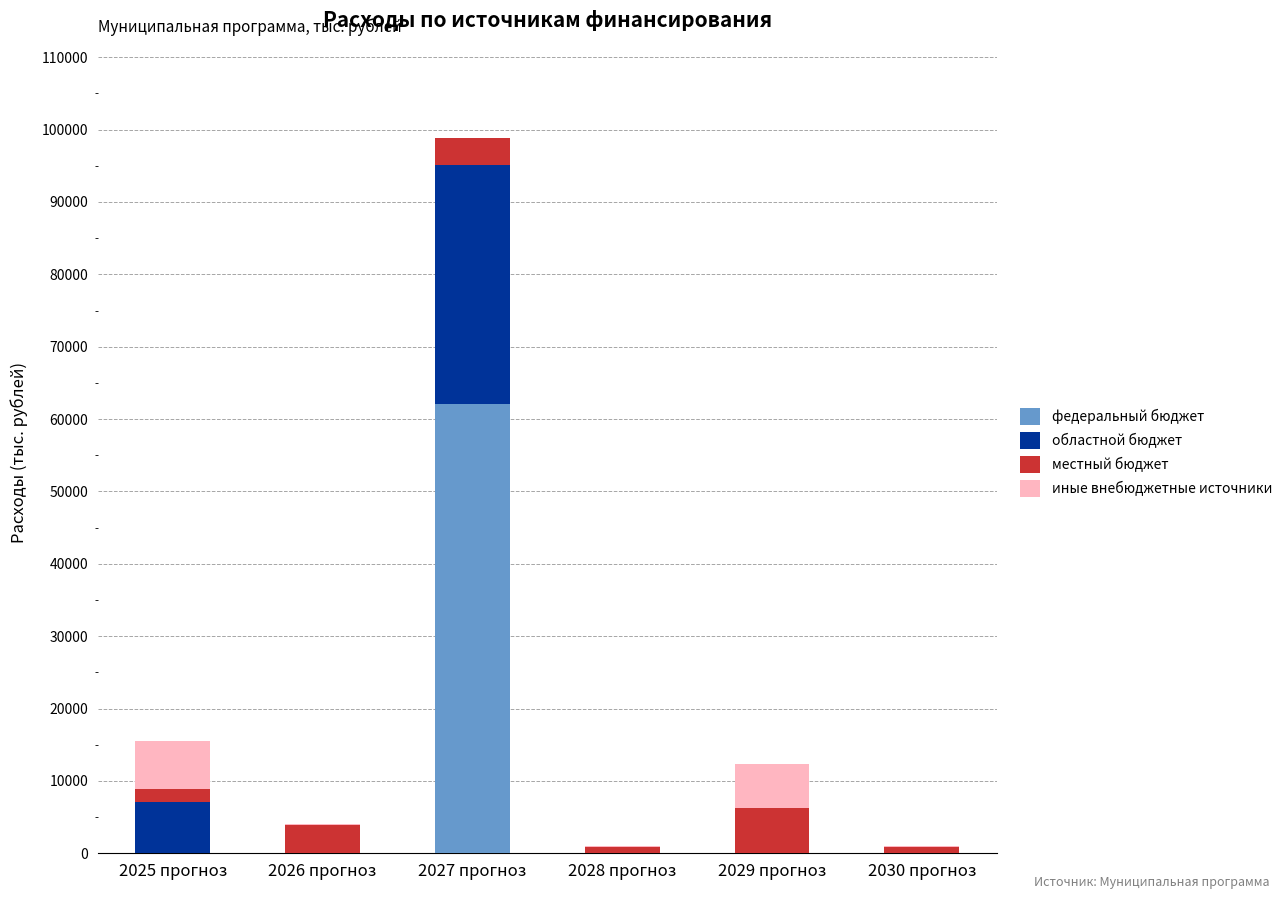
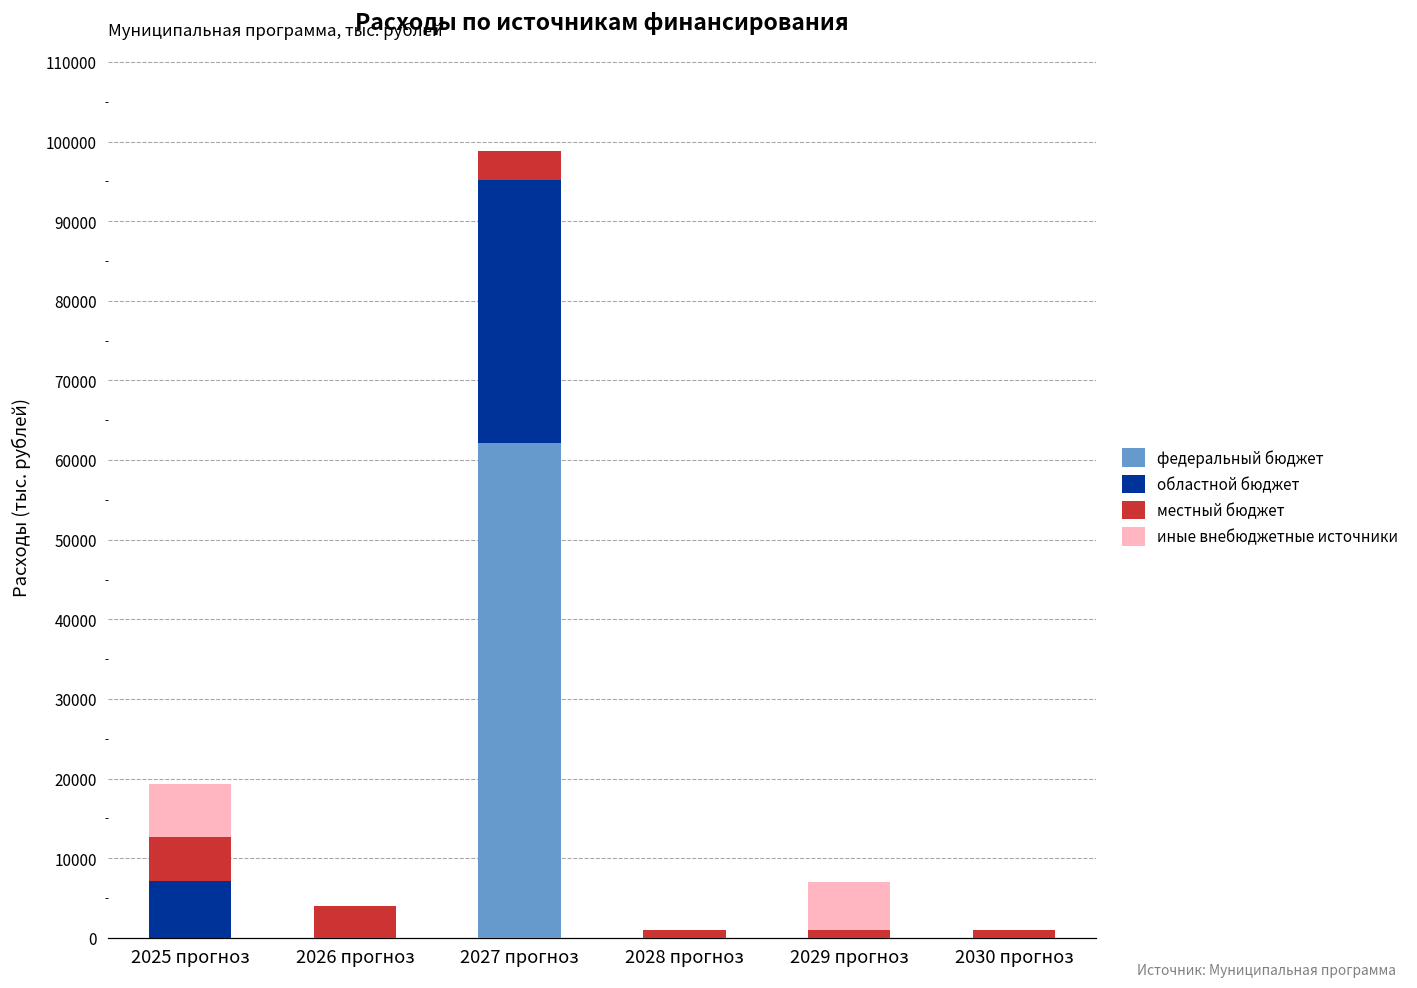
  {
    "федеральный бюджет": {
      "2025 прогноз": 0,
      "2026 прогноз": 0,
      "2027 прогноз": 62000,
      "2028 прогноз": 0,
      "2029 прогноз": 0,
      "2030 прогноз": 0
    },
    "областной бюджет": {
      "2025 прогноз": 7000,
      "2026 прогноз": 0,
      "2027 прогноз": 33000,
      "2028 прогноз": 0,
      "2029 прогноз": 0,
      "2030 прогноз": 0
    },
    "местный бюджет": {
-     "2025 прогноз": 2000,
+     "2025 прогноз": 5000,
      "2026 прогноз": 4000,
      "2027 прогноз": 4000,
      "2028 прогноз": 1000,
-     "2029 прогноз": 6000,
+     "2029 прогноз": 1000,
      "2030 прогноз": 1000
    },
    "иные внебюджетные источники": {
      "2025 прогноз": 7000,
      "2029 прогноз": 6000
    }
  }
